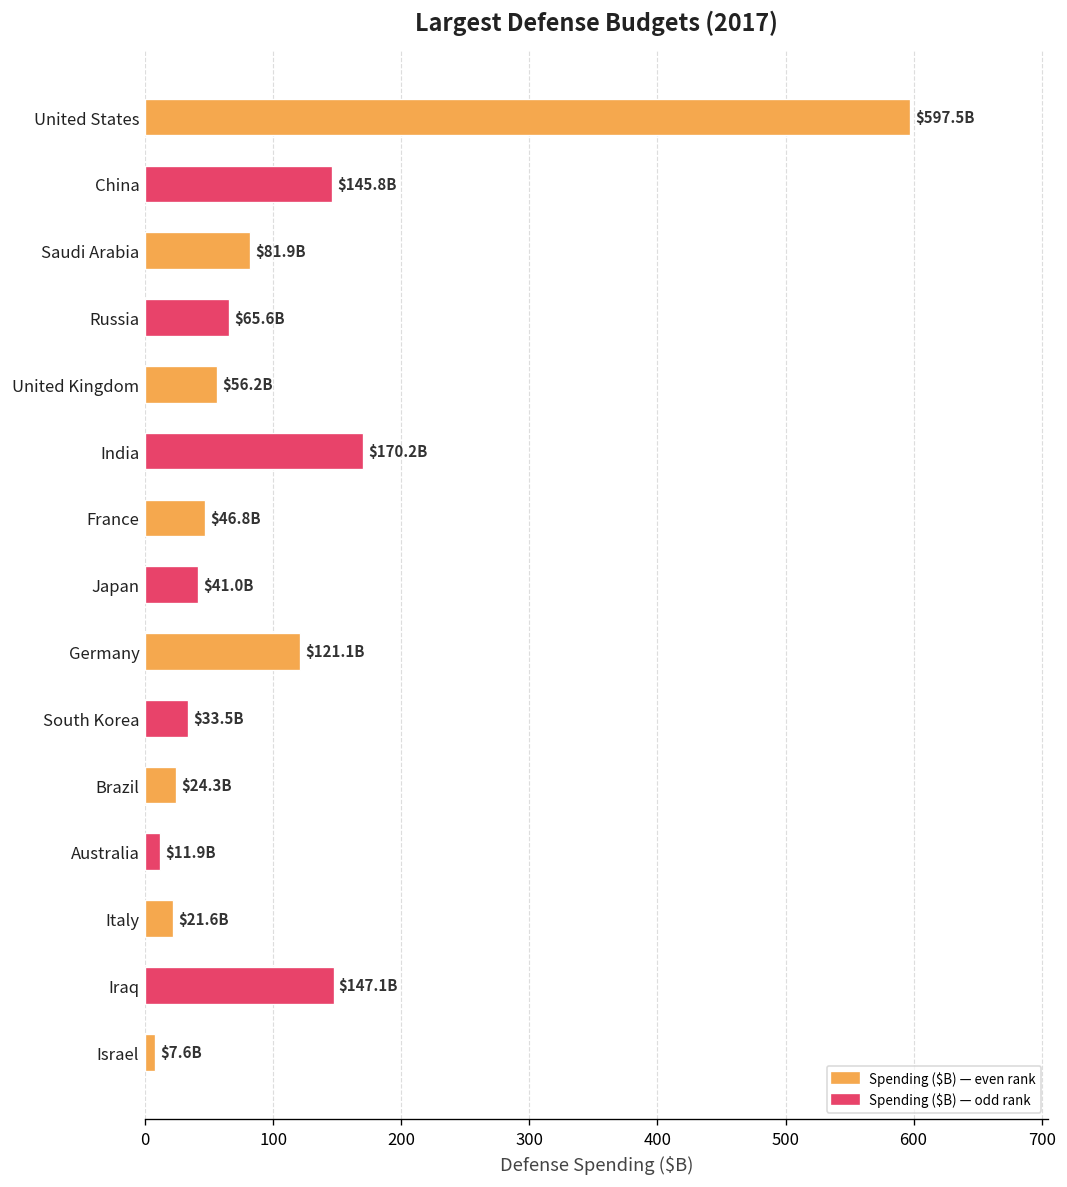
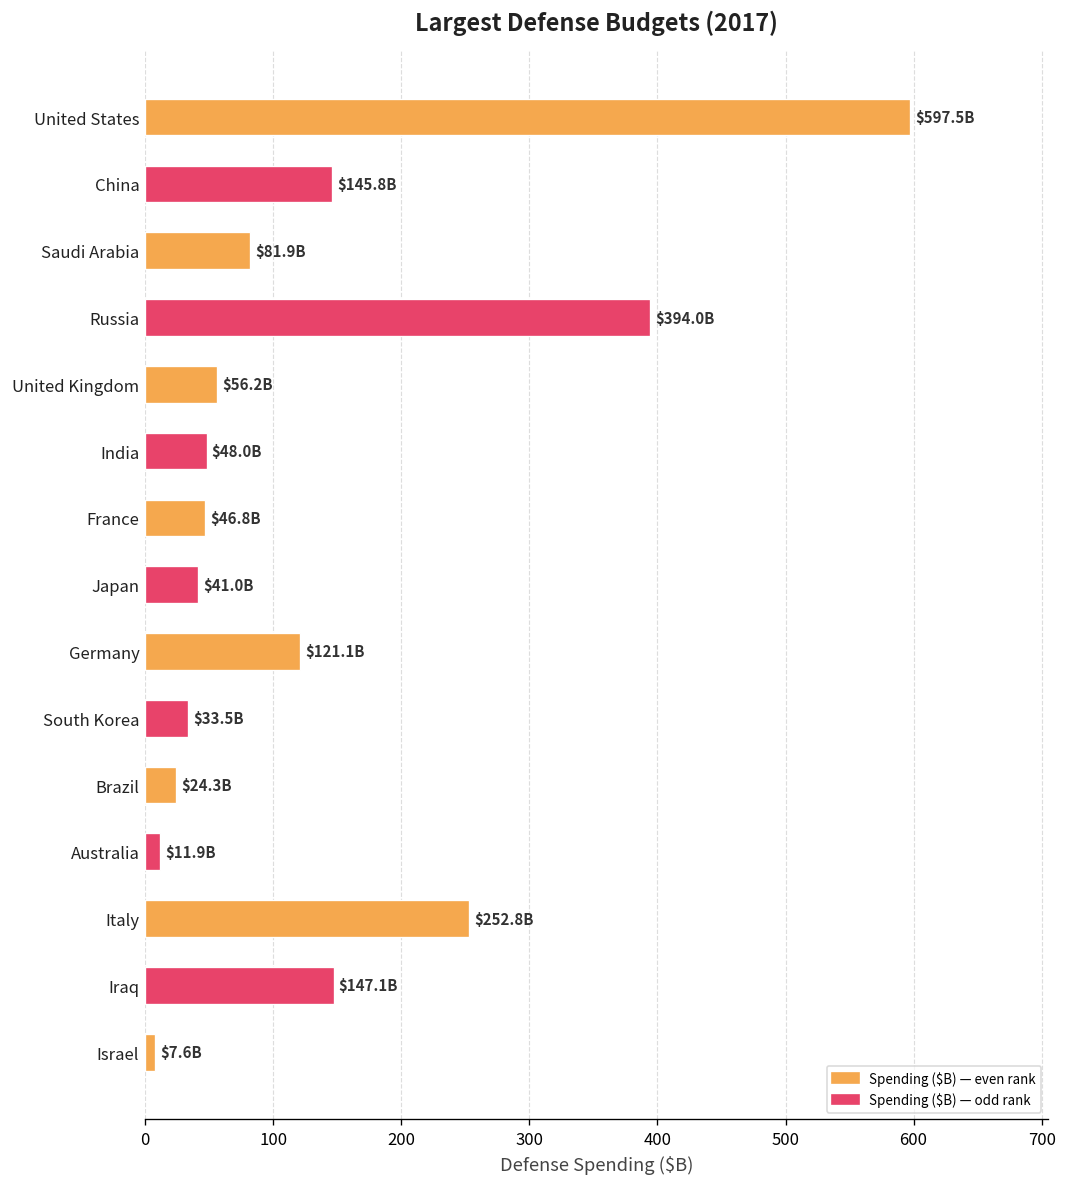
  {
    "United States": "$597.5B",
    "China": "$145.8B",
    "Saudi Arabia": "$81.9B",
-   "Russia": "$65.6B",
+   "Russia": "$394.0B",
    "United Kingdom": "$56.2B",
-   "India": "$170.2B",
+   "India": "$48.0B",
    "France": "$46.8B",
    "Japan": "$41.0B",
    "Germany": "$121.1B",
    "South Korea": "$33.5B",
    "Brazil": "$24.3B",
    "Australia": "$11.9B",
-   "Italy": "$21.6B",
+   "Italy": "$252.8B",
    "Iraq": "$147.1B",
    "Israel": "$7.6B"
  }
